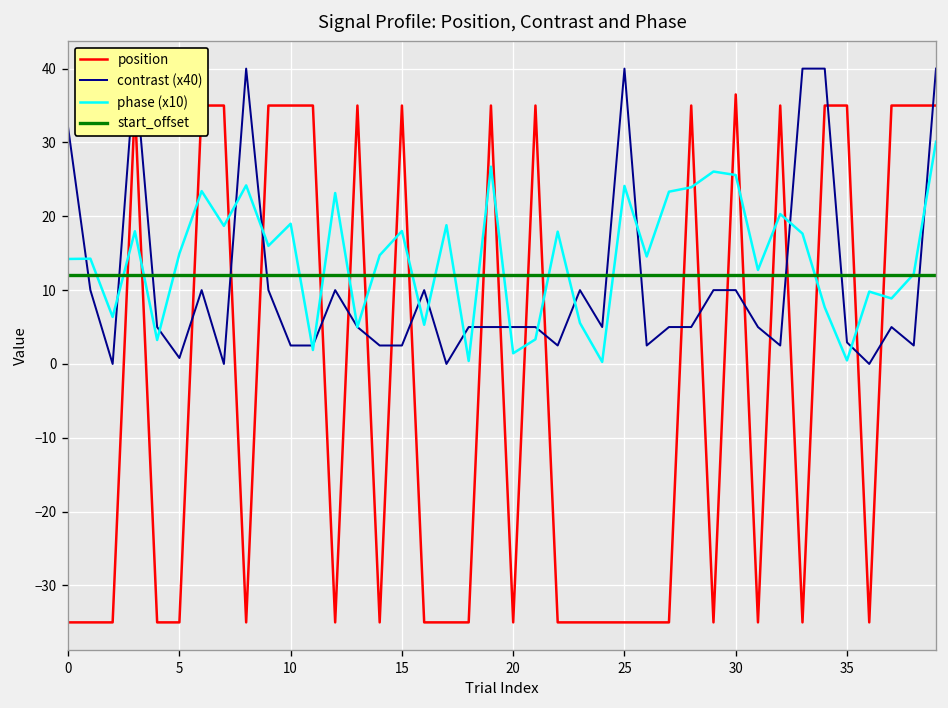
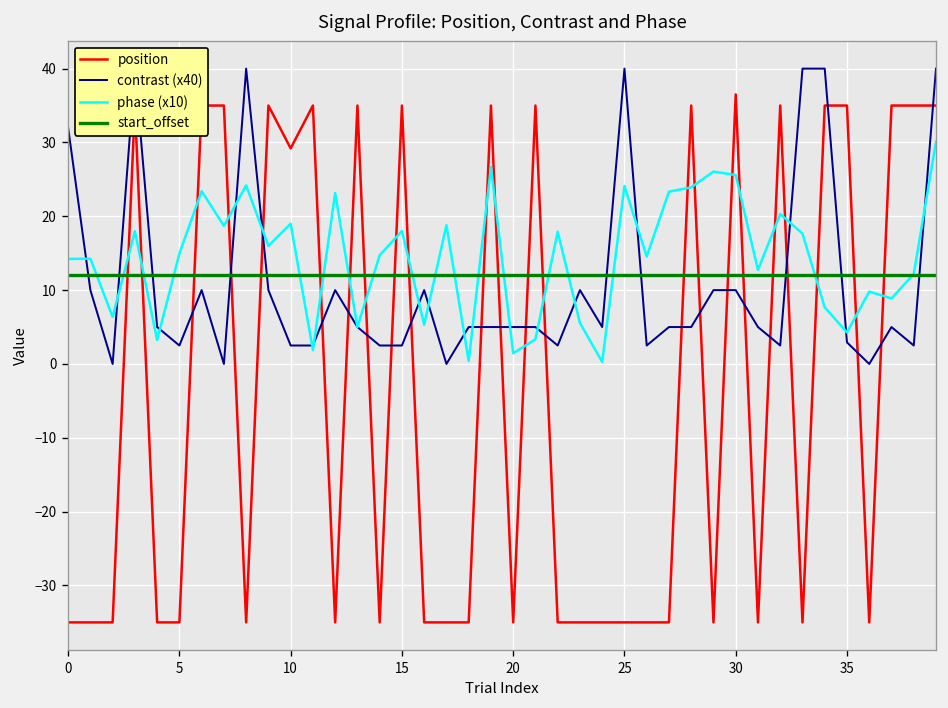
  {
    "position": {
      "0": -35,
      "5": -35,
-     "10": 35,
+     "10": 29,
      "15": 35,
      "20": -35,
      "25": -35,
      "30": 37,
      "35": 35
    },
    "contrast (x40)": {
      "0": 32,
-     "5": 1,
+     "5": 3,
      "10": 3,
      "15": 3,
      "20": 5,
      "25": 40,
      "30": 10,
      "35": 3
    },
    "phase (x10)": {
      "0": 14,
      "5": 15,
      "10": 19,
      "15": 18,
      "20": 1,
      "25": 24,
      "30": 26,
-     "35": 0
+     "35": 4
    },
    "start_offset": {
      "0": 12,
      "5": 12,
      "10": 12,
      "15": 12,
      "20": 12,
      "25": 12,
      "30": 12,
      "35": 12
    }
  }
